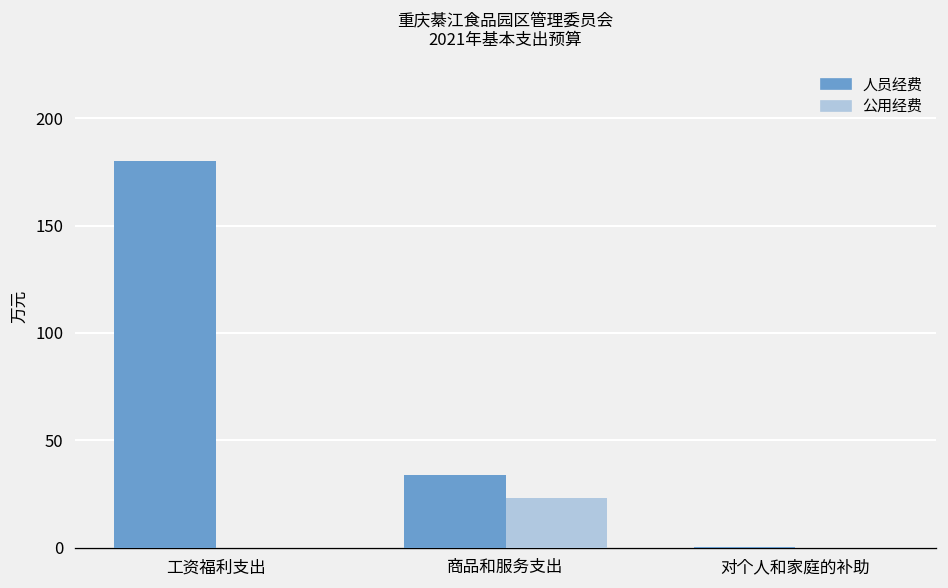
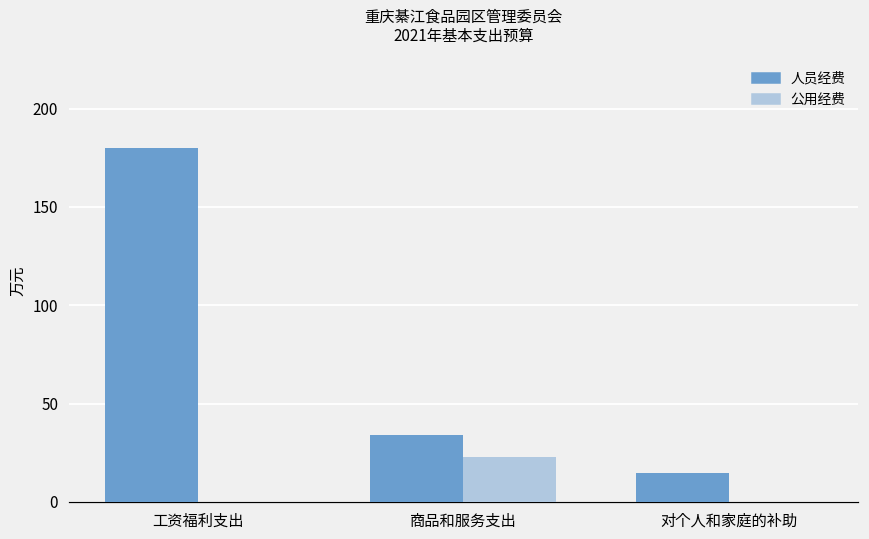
  {
    "人员经费": {
      "工资福利支出": 180,
      "商品和服务支出": 34,
-     "对个人和家庭的补助": 0
+     "对个人和家庭的补助": 15
    },
    "公用经费": {
      "工资福利支出": 0,
      "商品和服务支出": 23,
      "对个人和家庭的补助": 0
    }
  }
